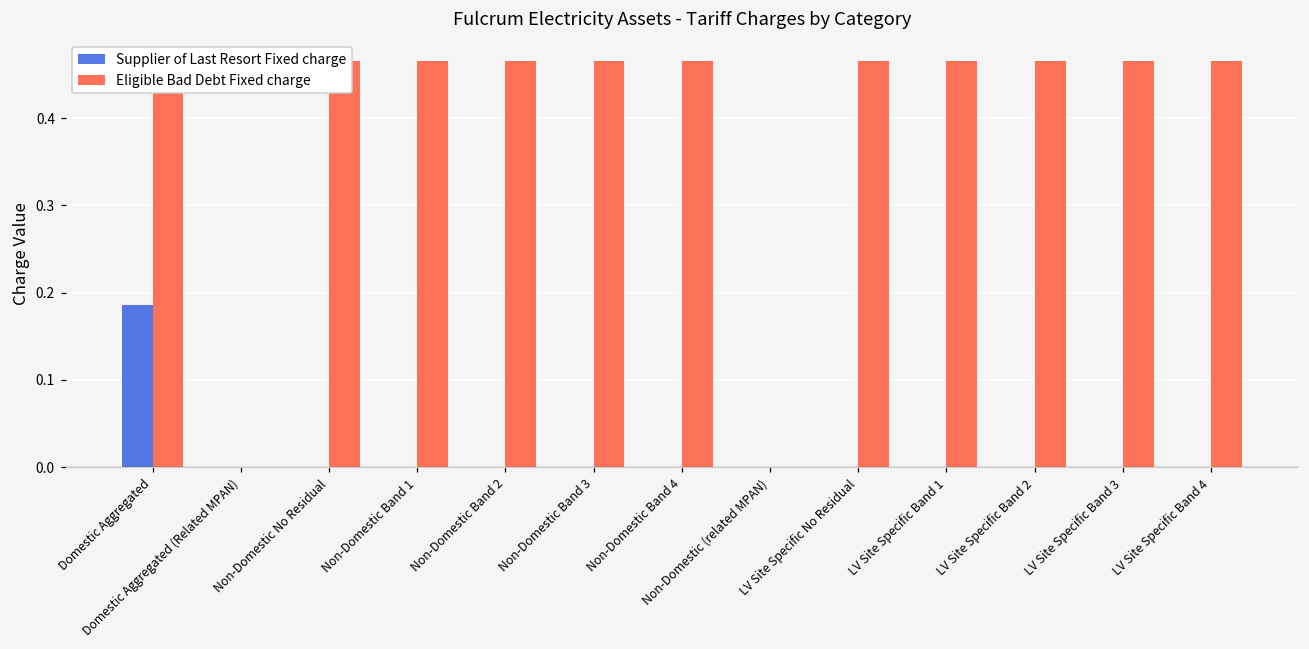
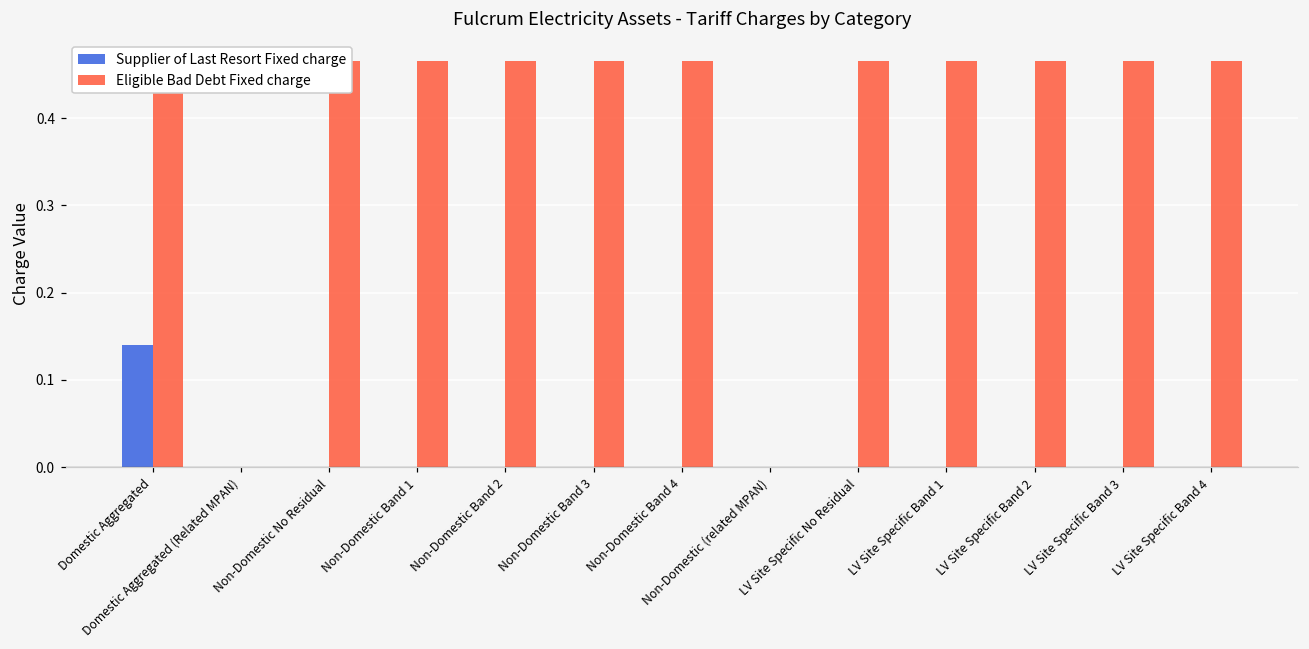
  {
    "Supplier of Last Resort Fixed charge": {
-     "Domestic Aggregated": 0.19,
+     "Domestic Aggregated": 0.14,
      "Domestic Aggregated (Related MPAN)": 0.00,
      "Non-Domestic No Residual": 0.00,
      "Non-Domestic Band 1": 0.00,
      "Non-Domestic Band 2": 0.00,
      "Non-Domestic Band 3": 0.00,
      "Non-Domestic Band 4": 0.00,
      "Non-Domestic (related MPAN)": 0.00,
      "LV Site Specific No Residual": 0.00,
      "LV Site Specific Band 1": 0.00,
      "LV Site Specific Band 2": 0.00,
      "LV Site Specific Band 3": 0.00,
      "LV Site Specific Band 4": 0.00
    },
    "Eligible Bad Debt Fixed charge": {
      "Domestic Aggregated (Related MPAN)": 0.00,
      "Non-Domestic Band 1": 0.47,
      "Non-Domestic Band 2": 0.47,
      "Non-Domestic Band 3": 0.47,
      "Non-Domestic Band 4": 0.47,
      "Non-Domestic (related MPAN)": 0.00,
      "LV Site Specific No Residual": 0.47,
      "LV Site Specific Band 1": 0.47,
      "LV Site Specific Band 2": 0.47,
      "LV Site Specific Band 3": 0.47,
      "LV Site Specific Band 4": 0.47
    }
  }
